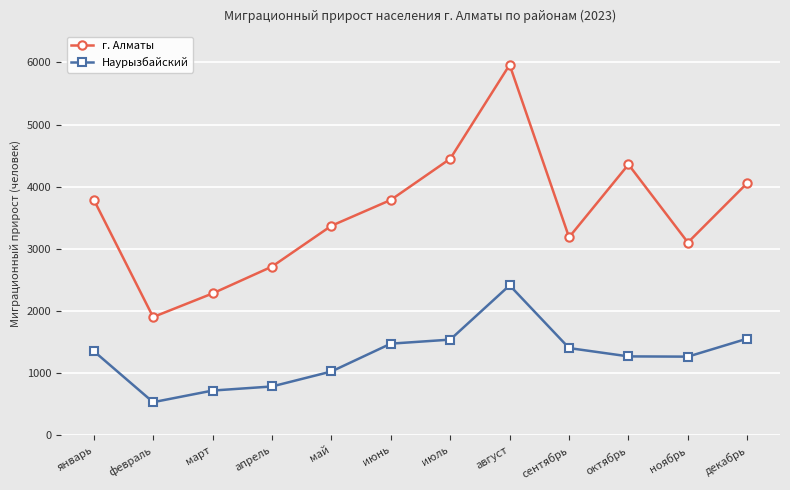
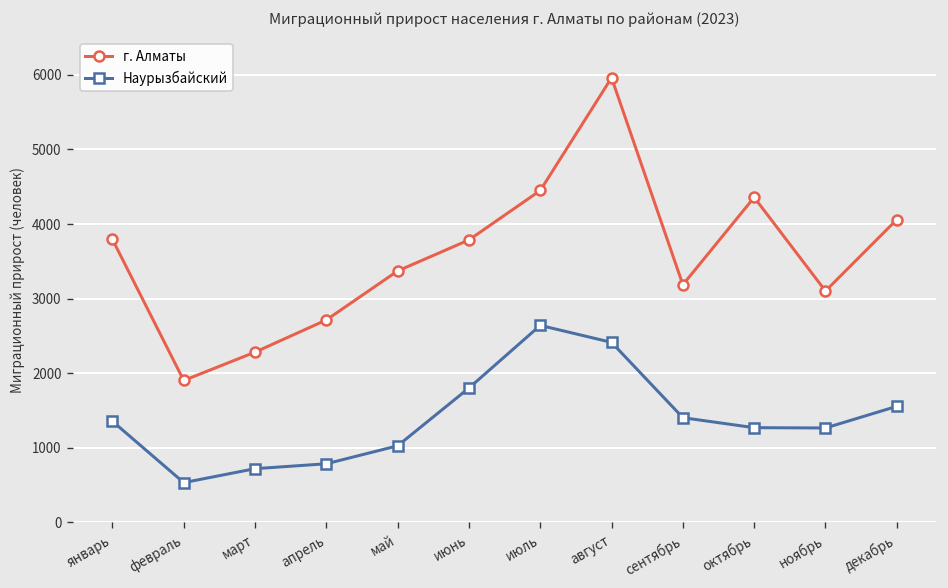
  {
    "г. Алматы": {
      "январь": 3800,
      "февраль": 1900,
      "март": 2300,
      "апрель": 2700,
      "май": 3400,
      "июнь": 3800,
      "июль": 4500,
      "август": 6000,
      "сентябрь": 3200,
      "октябрь": 4400,
      "ноябрь": 3100,
      "декабрь": 4100
    },
    "Наурызбайский": {
      "январь": 1400,
      "февраль": 500,
      "март": 700,
      "апрель": 800,
      "май": 1000,
-     "июнь": 1500,
-     "июль": 1500,
+     "июнь": 1800,
+     "июль": 2600,
      "август": 2400,
      "сентябрь": 1400,
      "октябрь": 1300,
      "ноябрь": 1300,
      "декабрь": 1600
    }
  }
